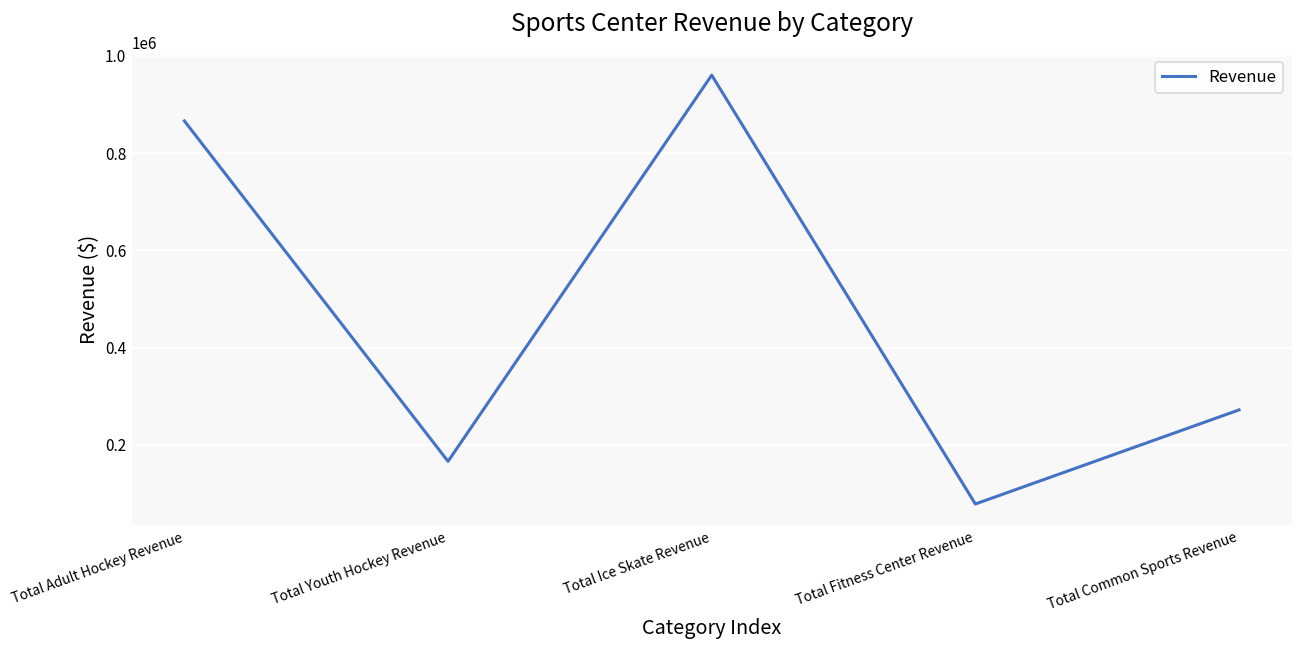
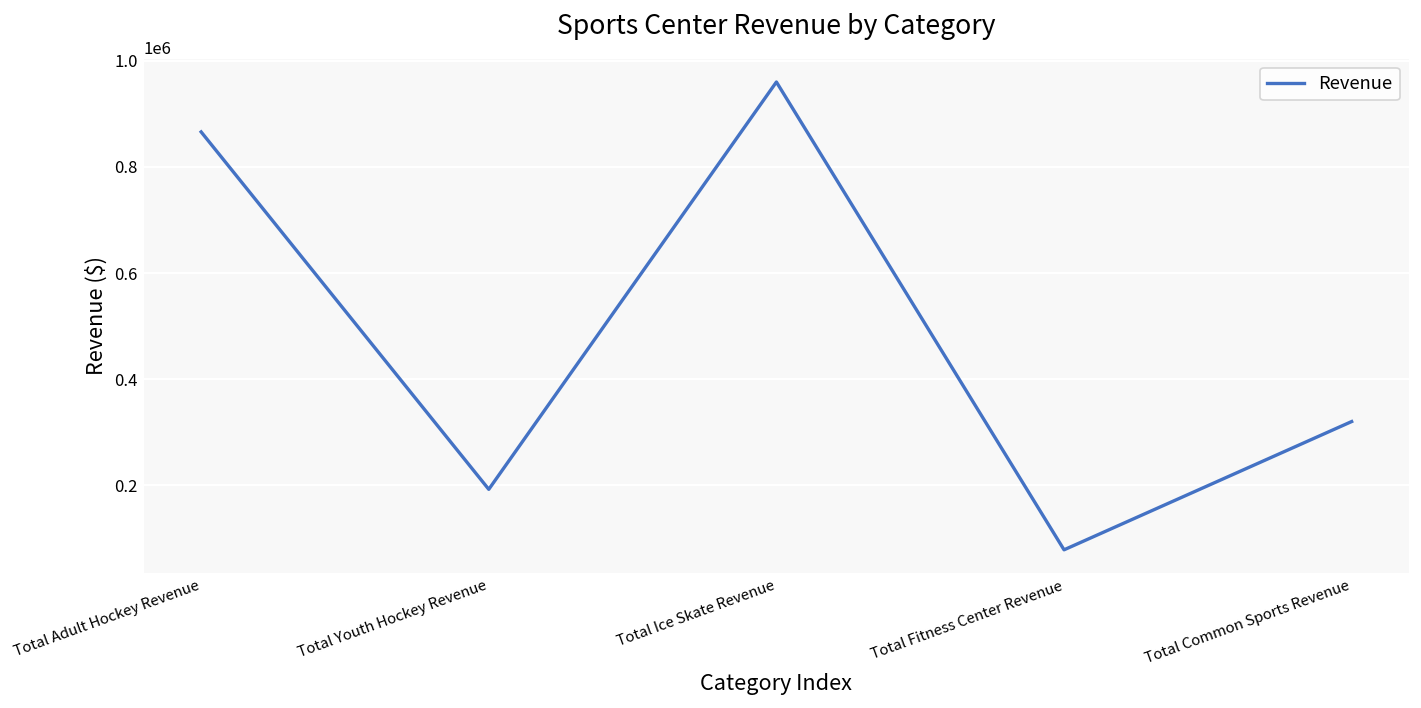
  {
    "Total Adult Hockey Revenue": 870000,
-   "Total Youth Hockey Revenue": 170000,
+   "Total Youth Hockey Revenue": 190000,
    "Total Ice Skate Revenue": 960000,
    "Total Fitness Center Revenue": 80000,
-   "Total Common Sports Revenue": 270000
+   "Total Common Sports Revenue": 320000
  }
